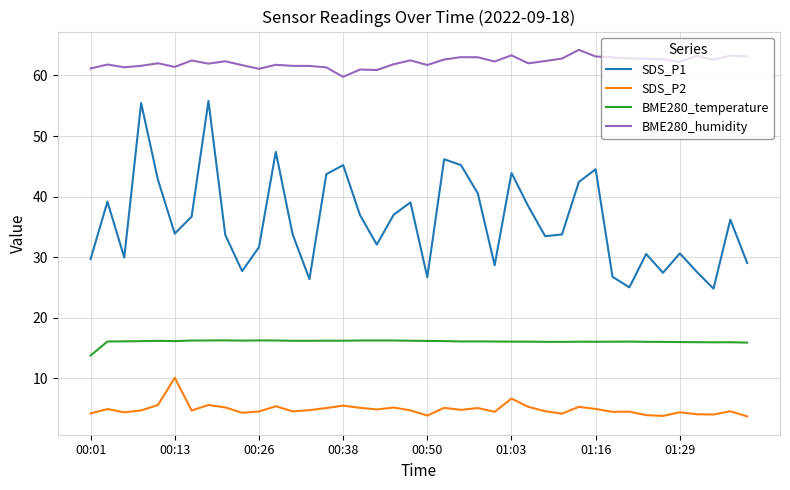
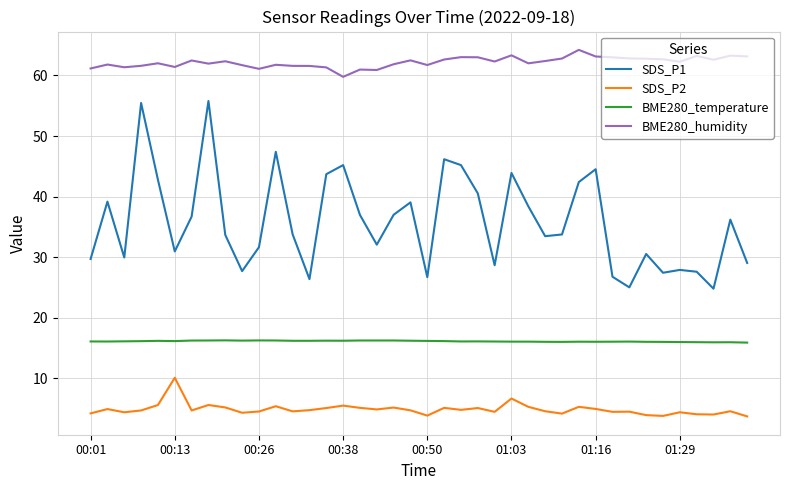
  {
    "SDS_P1": {
      "00:01": 30,
-     "00:13": 34,
+     "00:13": 31,
      "00:26": 32,
      "00:38": 45,
      "00:50": 27,
      "01:03": 44,
      "01:16": 45,
-     "01:29": 31
+     "01:29": 28
    },
    "SDS_P2": {
      "00:01": 4,
      "00:13": 10,
      "00:26": 5,
      "00:38": 6,
      "00:50": 4,
      "01:03": 7,
      "01:16": 5,
      "01:29": 4
    },
    "BME280_temperature": {
-     "00:01": 14,
+     "00:01": 16,
      "00:13": 16,
      "00:26": 16,
      "00:38": 16,
      "00:50": 16,
      "01:03": 16,
      "01:16": 16,
      "01:29": 16
    },
    "BME280_humidity": {
      "00:01": 61,
      "00:13": 61,
      "00:26": 61,
      "00:38": 60,
      "00:50": 62,
      "01:03": 63,
      "01:16": 63
    }
  }
